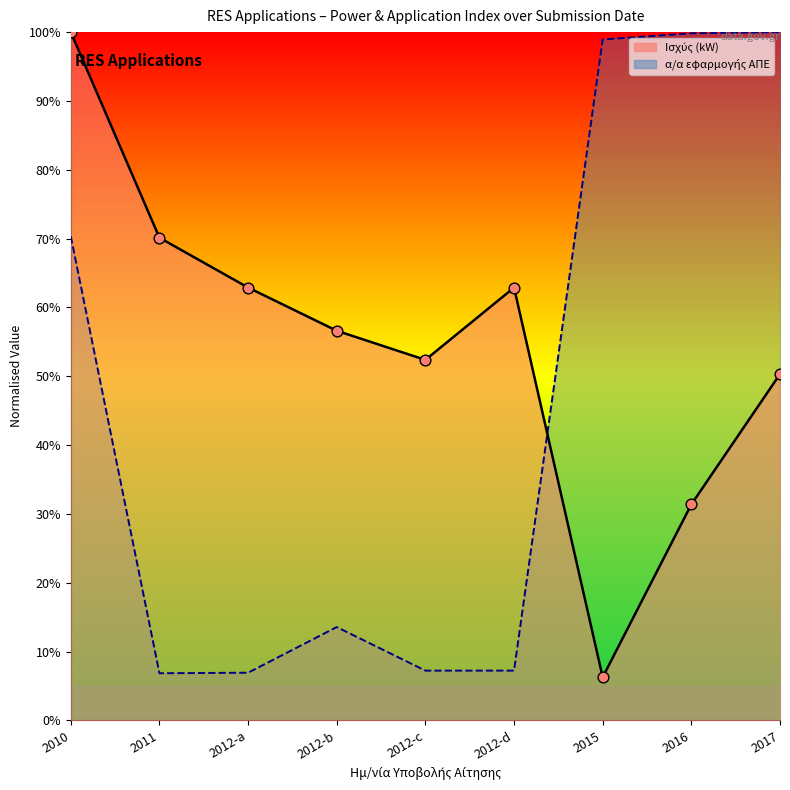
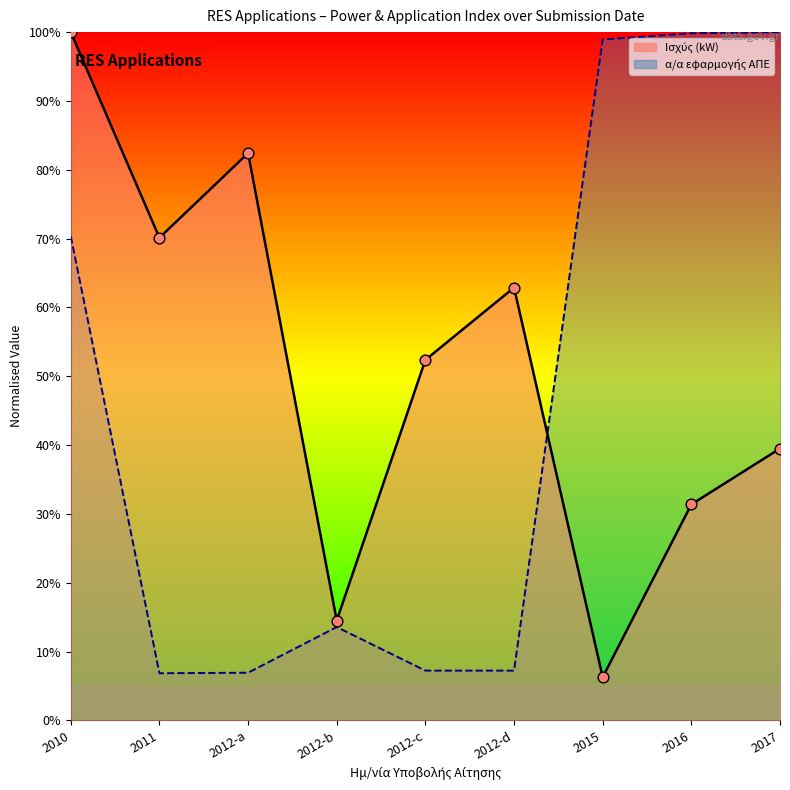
  {
    "Ισχύς (kW)": {
      "2010": "100%",
      "2011": "70%",
-     "2012-a": "63%",
-     "2012-b": "57%",
+     "2012-a": "82%",
+     "2012-b": "15%",
      "2012-c": "52%",
      "2012-d": "63%",
      "2015": "6%",
      "2016": "31%",
-     "2017": "50%"
+     "2017": "39%"
    },
    "α/α εφαρμογής ΑΠΕ": {
      "2010": "70%",
      "2011": "7%",
      "2012-a": "7%",
      "2012-b": "14%",
      "2012-c": "7%",
      "2012-d": "7%",
      "2015": "99%",
      "2016": "100%",
      "2017": "100%"
    }
  }
